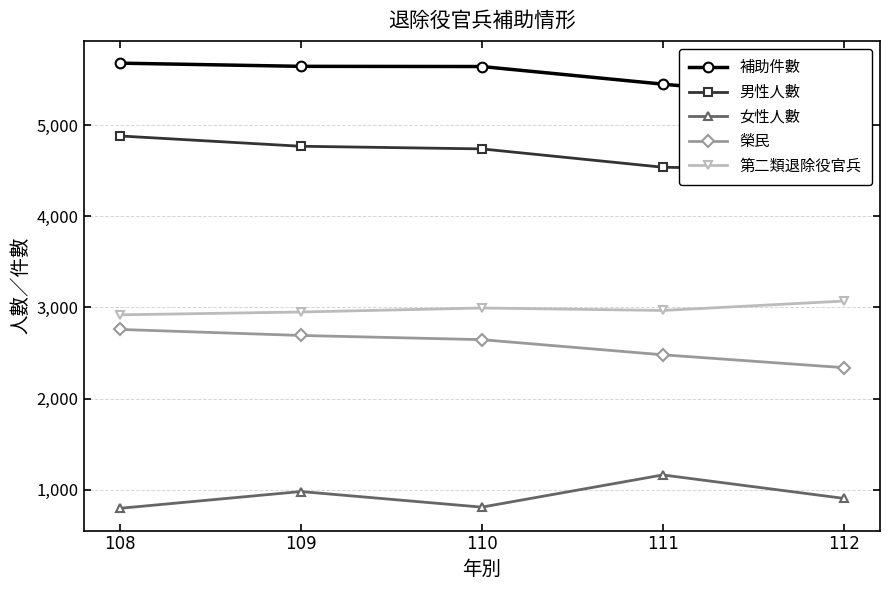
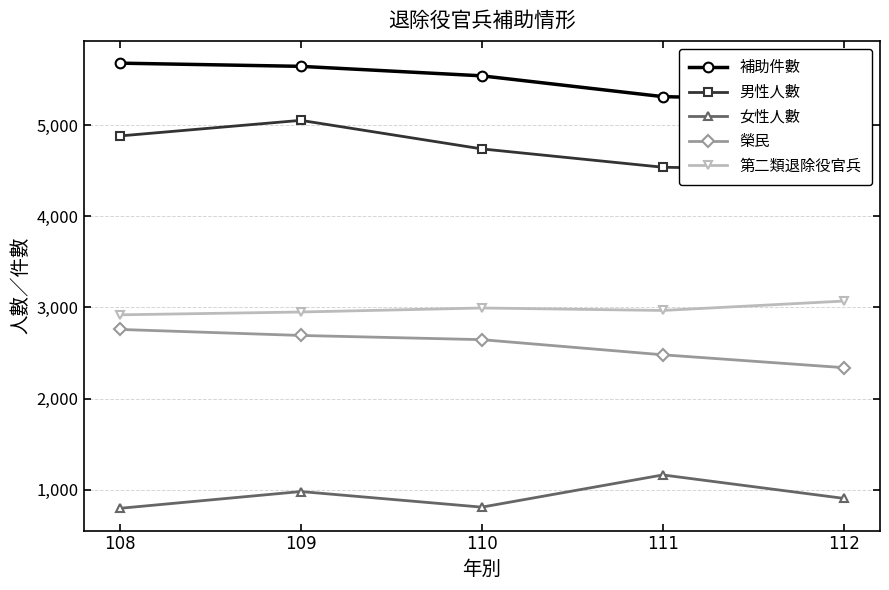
  {
    "補助件數": {
      "108": "5,700",
      "109": "5,600",
-     "110": "5,600",
-     "111": "5,400"
+     "110": "5,500",
+     "111": "5,300"
    },
    "男性人數": {
      "108": "4,900",
-     "109": "4,800",
+     "109": "5,100",
      "110": "4,700",
      "111": "4,500"
    },
    "女性人數": {
      "108": "800",
      "109": "1,000",
      "110": "800",
      "111": "1,200",
      "112": "900"
    }
  }
